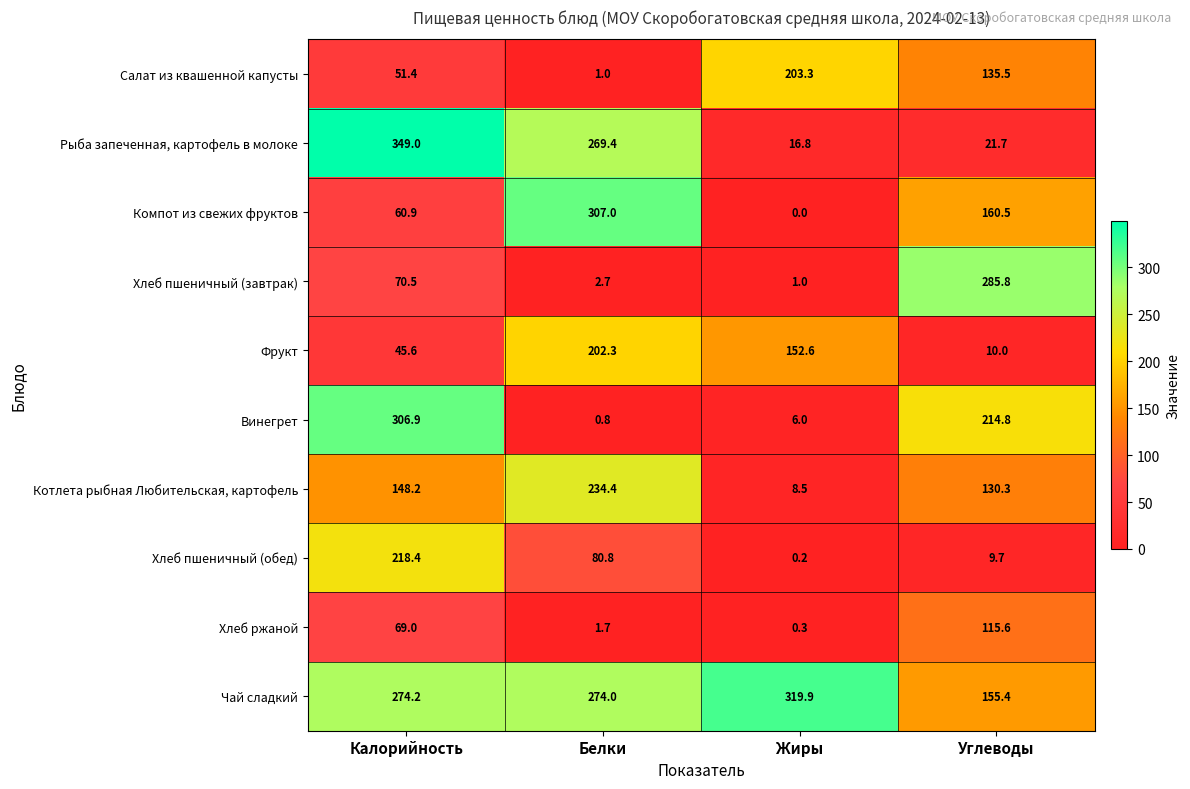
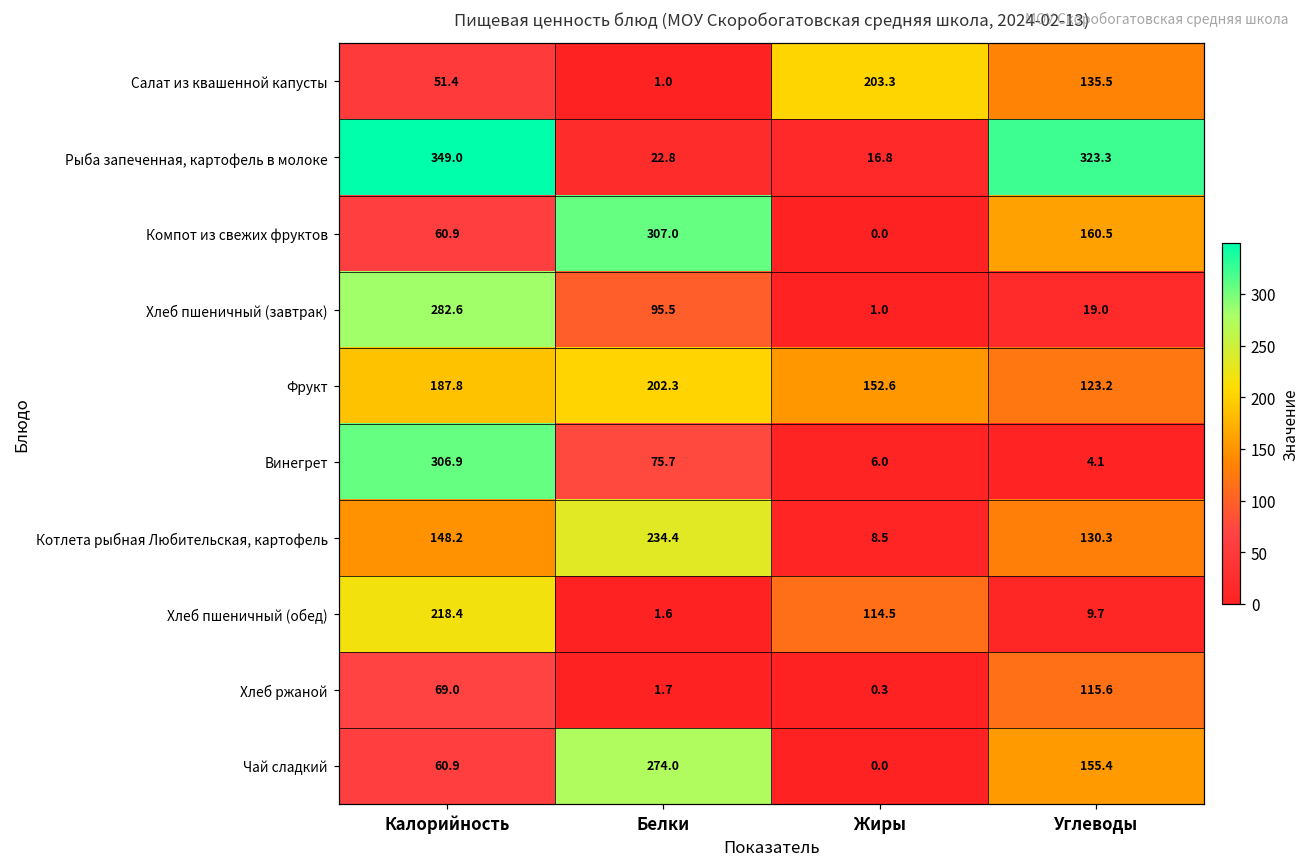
  {
    "Салат из квашенной капусты": {
      "Калорийность": 51.4,
      "Белки": 1.0,
      "Жиры": 203.3,
      "Углеводы": 135.5
    },
    "Рыба запеченная, картофель в молоке": {
      "Калорийность": 349.0,
-     "Белки": 269.4,
+     "Белки": 22.8,
      "Жиры": 16.8,
-     "Углеводы": 21.7
+     "Углеводы": 323.3
    },
    "Компот из свежих фруктов": {
      "Калорийность": 60.9,
      "Белки": 307.0,
      "Жиры": 0.0,
      "Углеводы": 160.5
    },
    "Хлеб пшеничный (завтрак)": {
-     "Калорийность": 70.5,
-     "Белки": 2.7,
+     "Калорийность": 282.6,
+     "Белки": 95.5,
      "Жиры": 1.0,
-     "Углеводы": 285.8
+     "Углеводы": 19.0
    },
    "Фрукт": {
-     "Калорийность": 45.6,
+     "Калорийность": 187.8,
      "Белки": 202.3,
      "Жиры": 152.6,
-     "Углеводы": 10.0
+     "Углеводы": 123.2
    },
    "Винегрет": {
      "Калорийность": 306.9,
-     "Белки": 0.8,
+     "Белки": 75.7,
      "Жиры": 6.0,
-     "Углеводы": 214.8
+     "Углеводы": 4.1
    },
    "Котлета рыбная Любительская, картофель": {
      "Калорийность": 148.2,
      "Белки": 234.4,
      "Жиры": 8.5,
      "Углеводы": 130.3
    },
    "Хлеб пшеничный (обед)": {
      "Калорийность": 218.4,
-     "Белки": 80.8,
-     "Жиры": 0.2,
+     "Белки": 1.6,
+     "Жиры": 114.5,
      "Углеводы": 9.7
    },
    "Хлеб ржаной": {
      "Калорийность": 69.0,
      "Белки": 1.7,
      "Жиры": 0.3,
      "Углеводы": 115.6
    },
    "Чай сладкий": {
-     "Калорийность": 274.2,
+     "Калорийность": 60.9,
      "Белки": 274.0,
-     "Жиры": 319.9,
+     "Жиры": 0.0,
      "Углеводы": 155.4
    }
  }
